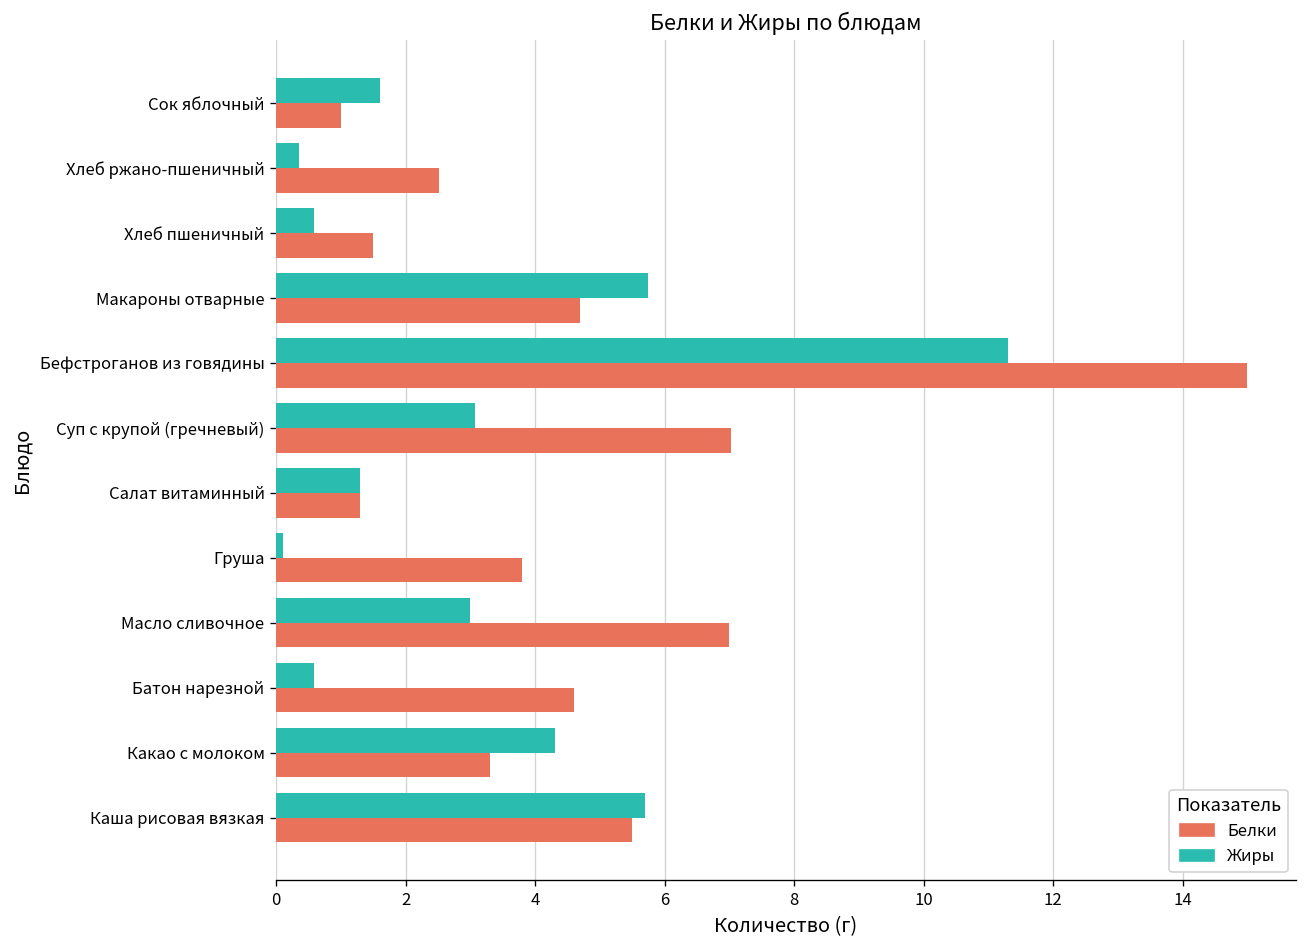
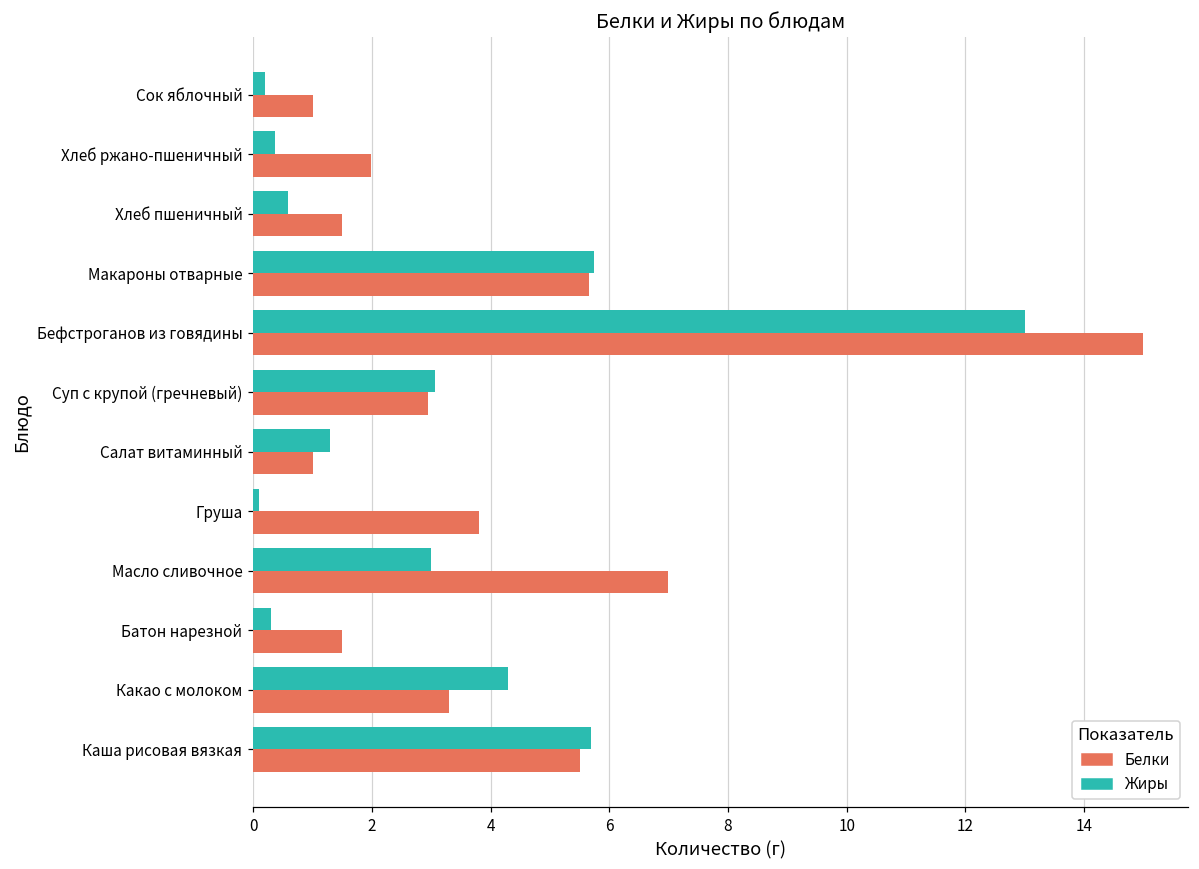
  {
    "Жиры": {
-     "Сок яблочный": 1.6,
+     "Сок яблочный": 0.2,
      "Хлеб ржано-пшеничный": 0.4,
      "Хлеб пшеничный": 0.6,
      "Макароны отварные": 5.7,
-     "Бефстроганов из говядины": 11.3,
+     "Бефстроганов из говядины": 13.0,
      "Суп с крупой (гречневый)": 3.1,
      "Салат витаминный": 1.3,
      "Груша": 0.1,
      "Масло сливочное": 3.0,
-     "Батон нарезной": 0.6,
+     "Батон нарезной": 0.3,
      "Какао с молоком": 4.3,
      "Каша рисовая вязкая": 5.7
    },
    "Белки": {
      "Сок яблочный": 1.0,
-     "Хлеб ржано-пшеничный": 2.5,
+     "Хлеб ржано-пшеничный": 2.0,
      "Хлеб пшеничный": 1.5,
-     "Макароны отварные": 4.7,
+     "Макароны отварные": 5.7,
      "Бефстроганов из говядины": 15.0,
-     "Суп с крупой (гречневый)": 7.0,
-     "Салат витаминный": 1.3,
+     "Суп с крупой (гречневый)": 3.0,
+     "Салат витаминный": 1.0,
      "Груша": 3.8,
      "Масло сливочное": 7.0,
-     "Батон нарезной": 4.6,
+     "Батон нарезной": 1.5,
      "Какао с молоком": 3.3,
      "Каша рисовая вязкая": 5.5
    }
  }
